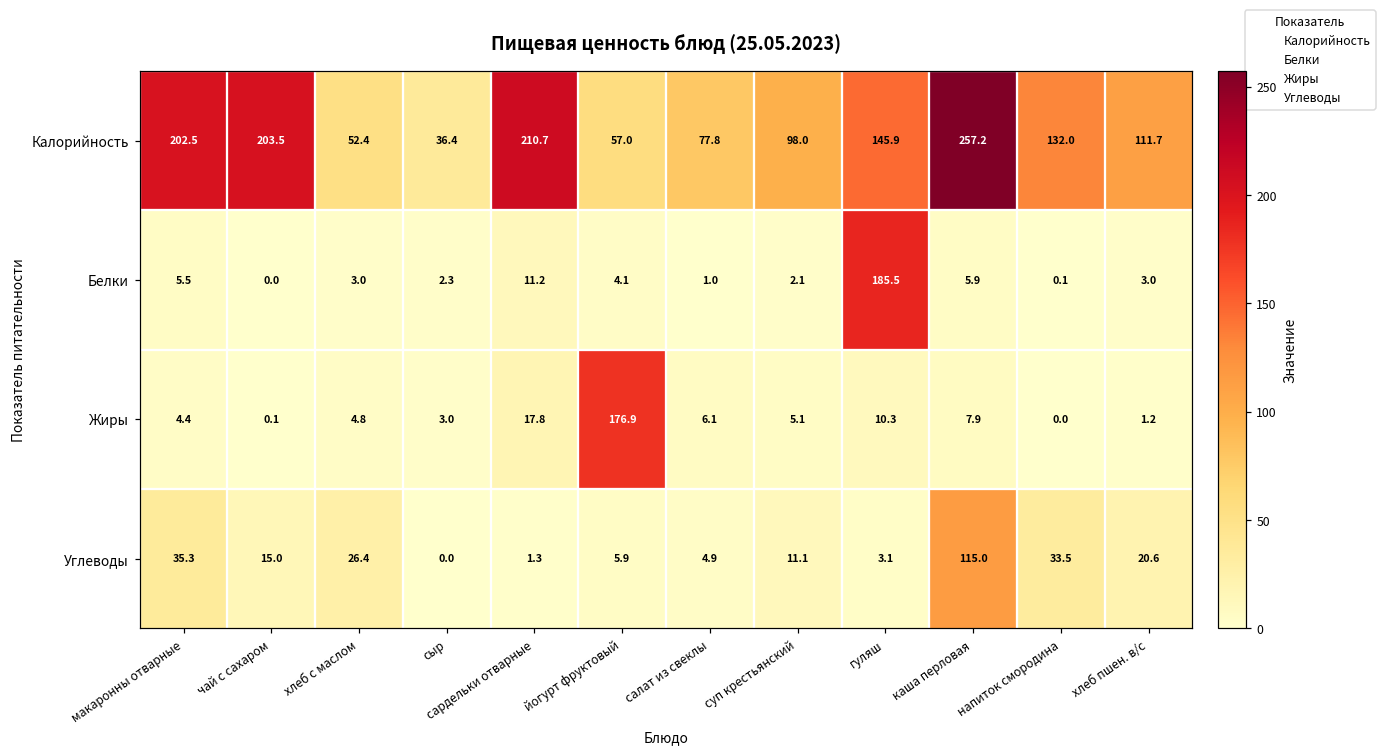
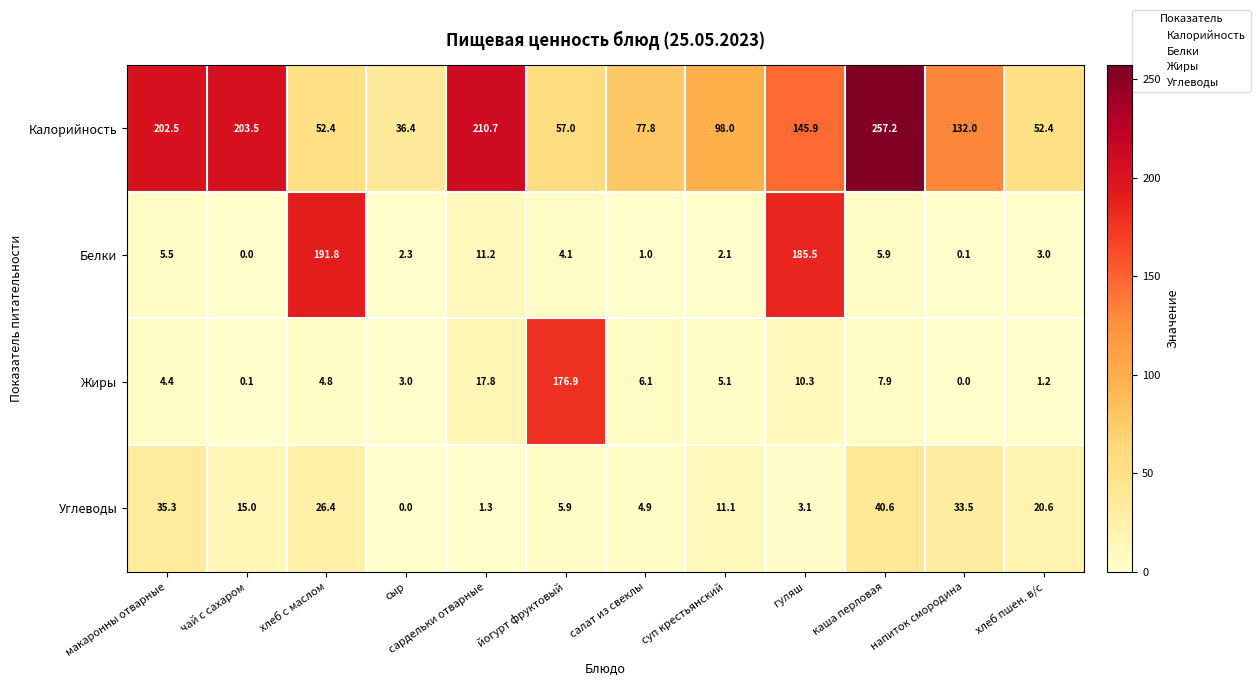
  {
    "Калорийность": {
      "макаронны отварные": 202.5,
      "чай с сахаром": 203.5,
      "хлеб с маслом": 52.4,
      "сыр": 36.4,
      "сардельки отварные": 210.7,
      "йогурт фруктовый": 57.0,
      "салат из свеклы": 77.8,
      "суп крестьянский": 98.0,
      "гуляш": 145.9,
      "каша перловая": 257.2,
      "напиток смородина": 132.0,
-     "хлеб пшен. в/с": 111.7
+     "хлеб пшен. в/с": 52.4
    },
    "Белки": {
      "макаронны отварные": 5.5,
      "чай с сахаром": 0.0,
-     "хлеб с маслом": 3.0,
+     "хлеб с маслом": 191.8,
      "сыр": 2.3,
      "сардельки отварные": 11.2,
      "йогурт фруктовый": 4.1,
      "салат из свеклы": 1.0,
      "суп крестьянский": 2.1,
      "гуляш": 185.5,
      "каша перловая": 5.9,
      "напиток смородина": 0.1,
      "хлеб пшен. в/с": 3.0
    },
    "Жиры": {
      "макаронны отварные": 4.4,
      "чай с сахаром": 0.1,
      "хлеб с маслом": 4.8,
      "сыр": 3.0,
      "сардельки отварные": 17.8,
      "йогурт фруктовый": 176.9,
      "салат из свеклы": 6.1,
      "суп крестьянский": 5.1,
      "гуляш": 10.3,
      "каша перловая": 7.9,
      "напиток смородина": 0.0,
      "хлеб пшен. в/с": 1.2
    },
    "Углеводы": {
      "макаронны отварные": 35.3,
      "чай с сахаром": 15.0,
      "хлеб с маслом": 26.4,
      "сыр": 0.0,
      "сардельки отварные": 1.3,
      "йогурт фруктовый": 5.9,
      "салат из свеклы": 4.9,
      "суп крестьянский": 11.1,
      "гуляш": 3.1,
-     "каша перловая": 115.0,
+     "каша перловая": 40.6,
      "напиток смородина": 33.5,
      "хлеб пшен. в/с": 20.6
    }
  }
